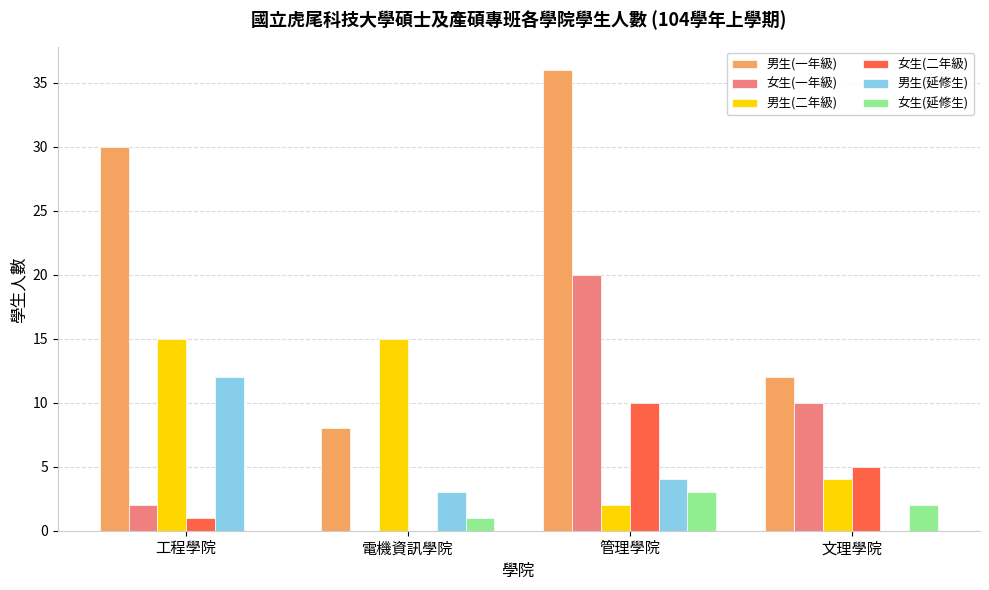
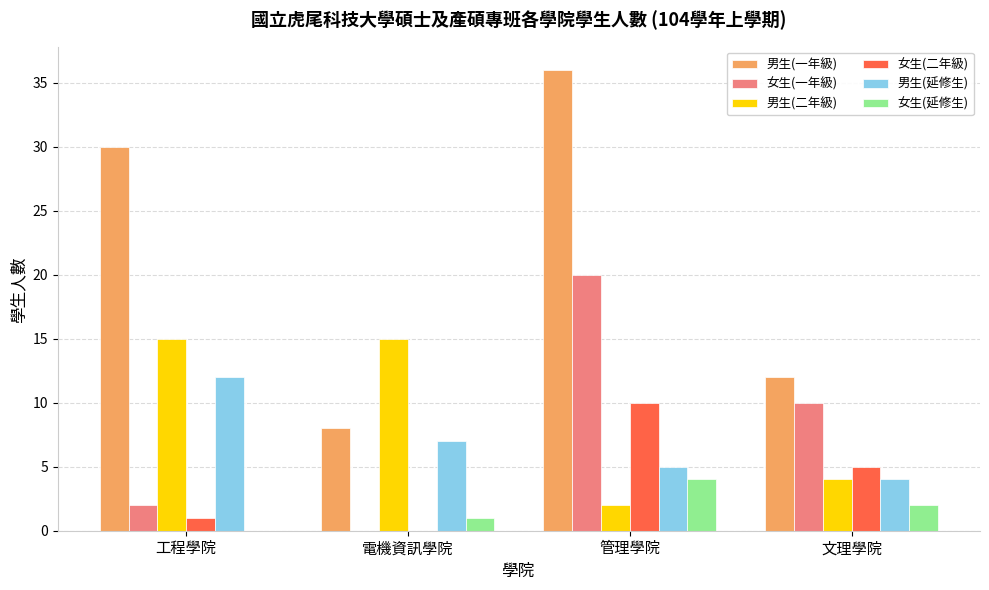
  {
    "男生(二年級)": {
      "工程學院": 15,
      "電機資訊學院": 15,
      "管理學院": 2,
      "文理學院": 4
    },
    "女生(二年級)": {
      "工程學院": 1,
      "電機資訊學院": 0,
      "管理學院": 10,
      "文理學院": 5
    },
    "男生(延修生)": {
      "工程學院": 12,
-     "電機資訊學院": 3,
-     "管理學院": 4,
-     "文理學院": 0
+     "電機資訊學院": 7,
+     "管理學院": 5,
+     "文理學院": 4
    },
    "女生(延修生)": {
      "工程學院": 0,
      "電機資訊學院": 1,
-     "管理學院": 3,
+     "管理學院": 4,
      "文理學院": 2
    }
  }
